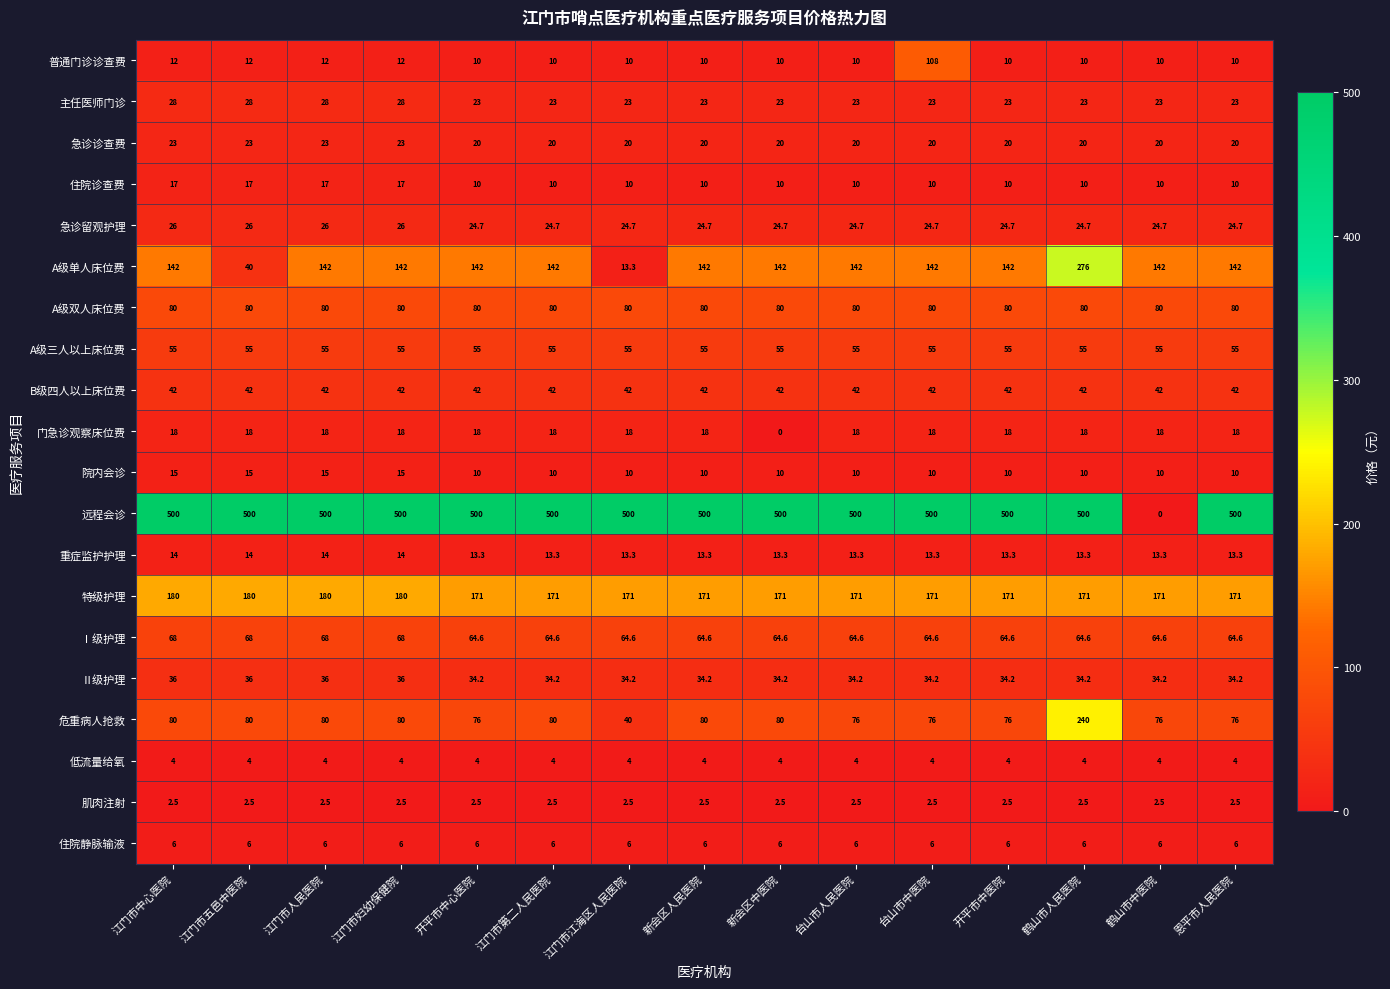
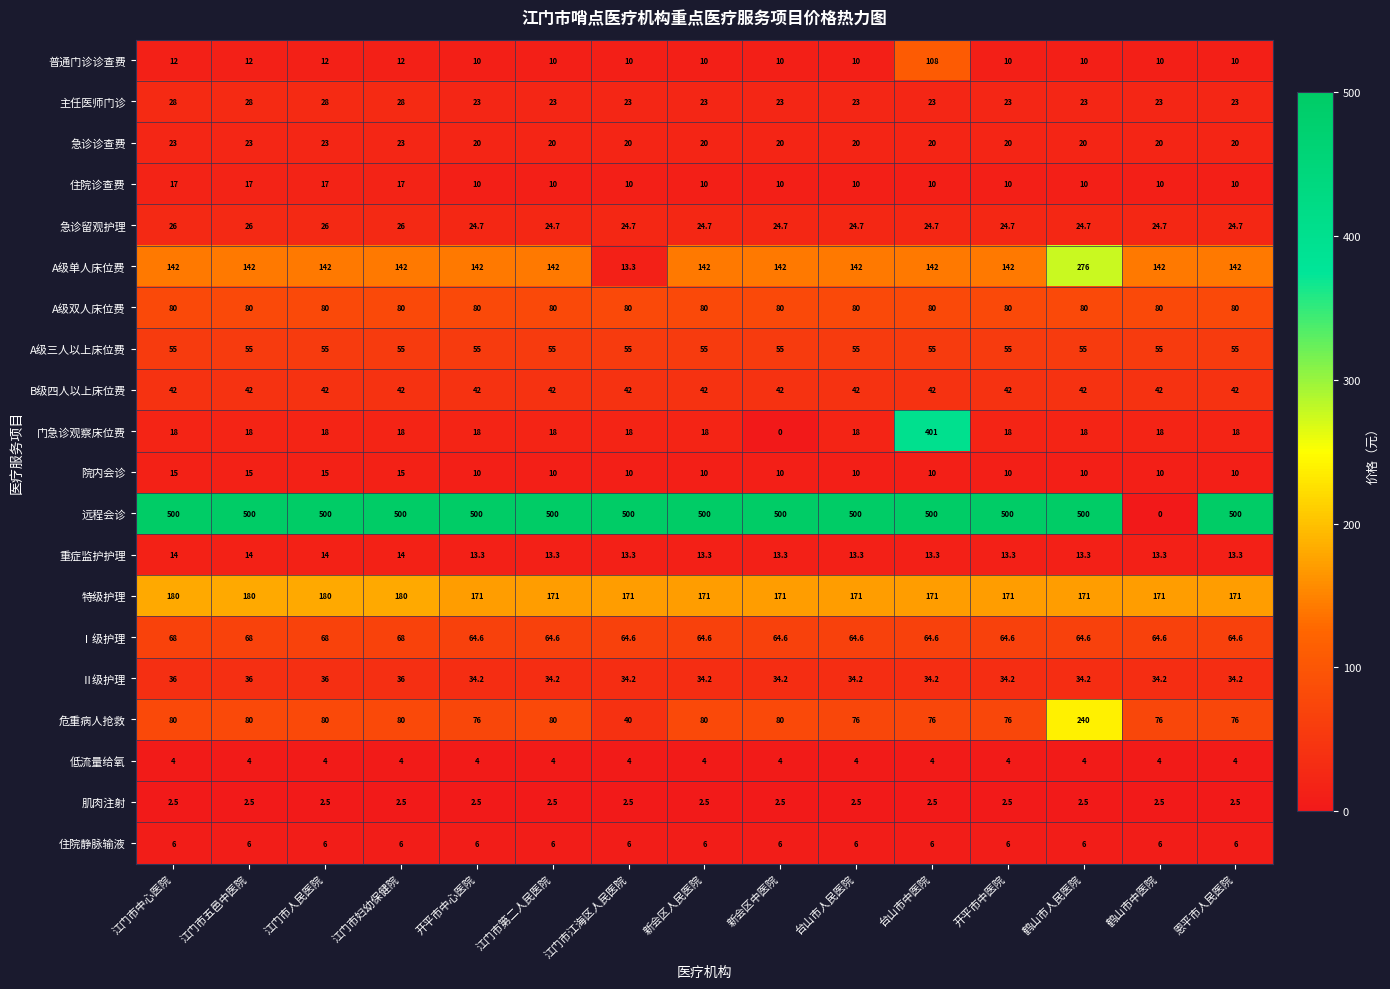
  {
    "A级单人床位费": {
      "江门市中心医院": 142,
-     "江门市五邑中医院": 40,
+     "江门市五邑中医院": 142,
      "江门市人民医院": 142,
      "江门市妇幼保健院": 142,
      "开平市中心医院": 142,
      "江门市第二人民医院": 142,
      "江门市江海区人民医院": 13.3,
      "新会区人民医院": 142,
      "新会区中医院": 142,
      "台山市人民医院": 142,
      "台山市中医院": 142,
      "开平市中医院": 142,
      "鹤山市人民医院": 276,
      "鹤山市中医院": 142,
      "恩平市人民医院": 142
    },
    "门急诊观察床位费": {
      "江门市中心医院": 18,
      "江门市五邑中医院": 18,
      "江门市人民医院": 18,
      "江门市妇幼保健院": 18,
      "开平市中心医院": 18,
      "江门市第二人民医院": 18,
      "江门市江海区人民医院": 18,
      "新会区人民医院": 18,
      "新会区中医院": 0,
      "台山市人民医院": 18,
-     "台山市中医院": 18,
+     "台山市中医院": 401,
      "开平市中医院": 18,
      "鹤山市人民医院": 18,
      "鹤山市中医院": 18,
      "恩平市人民医院": 18
    }
  }
